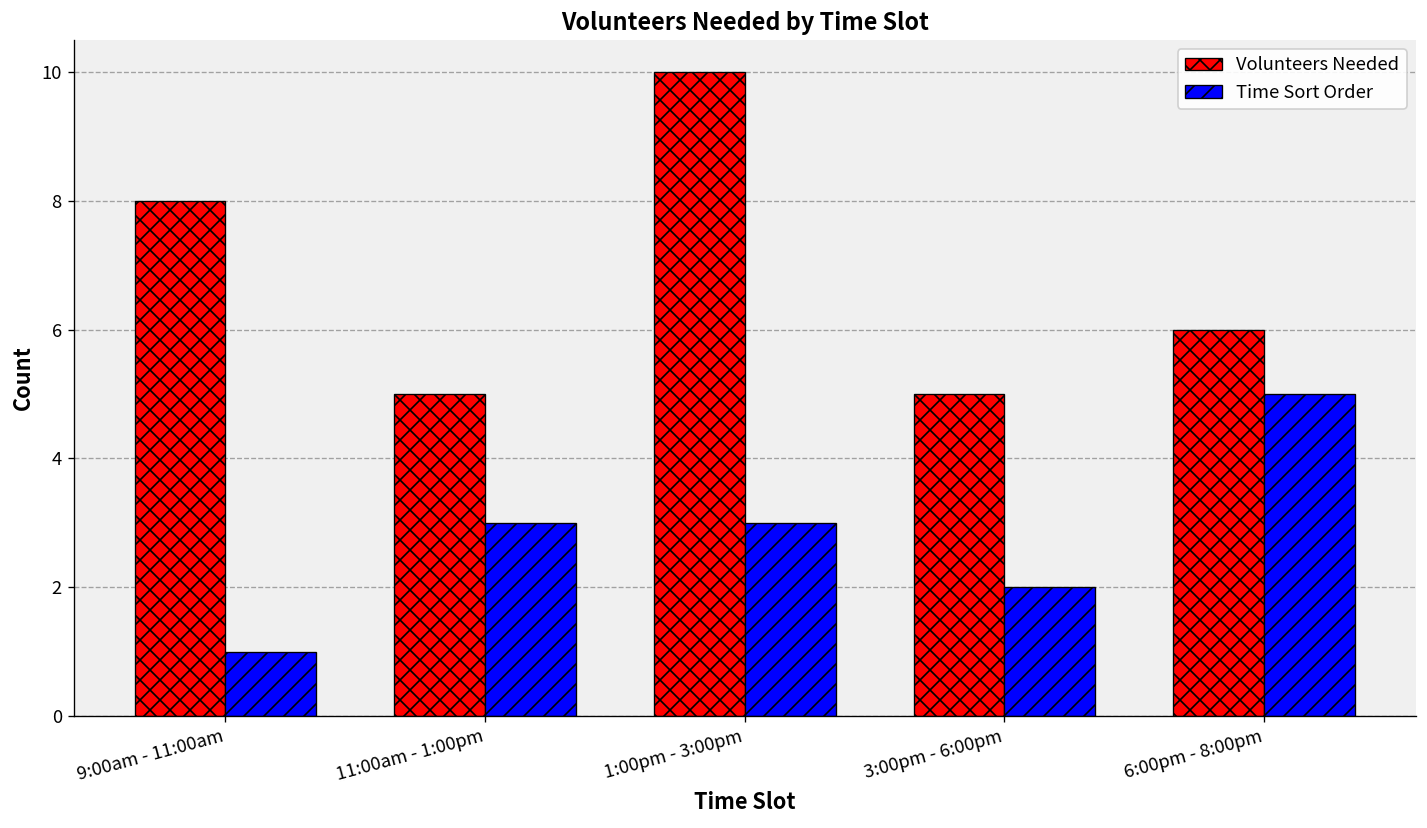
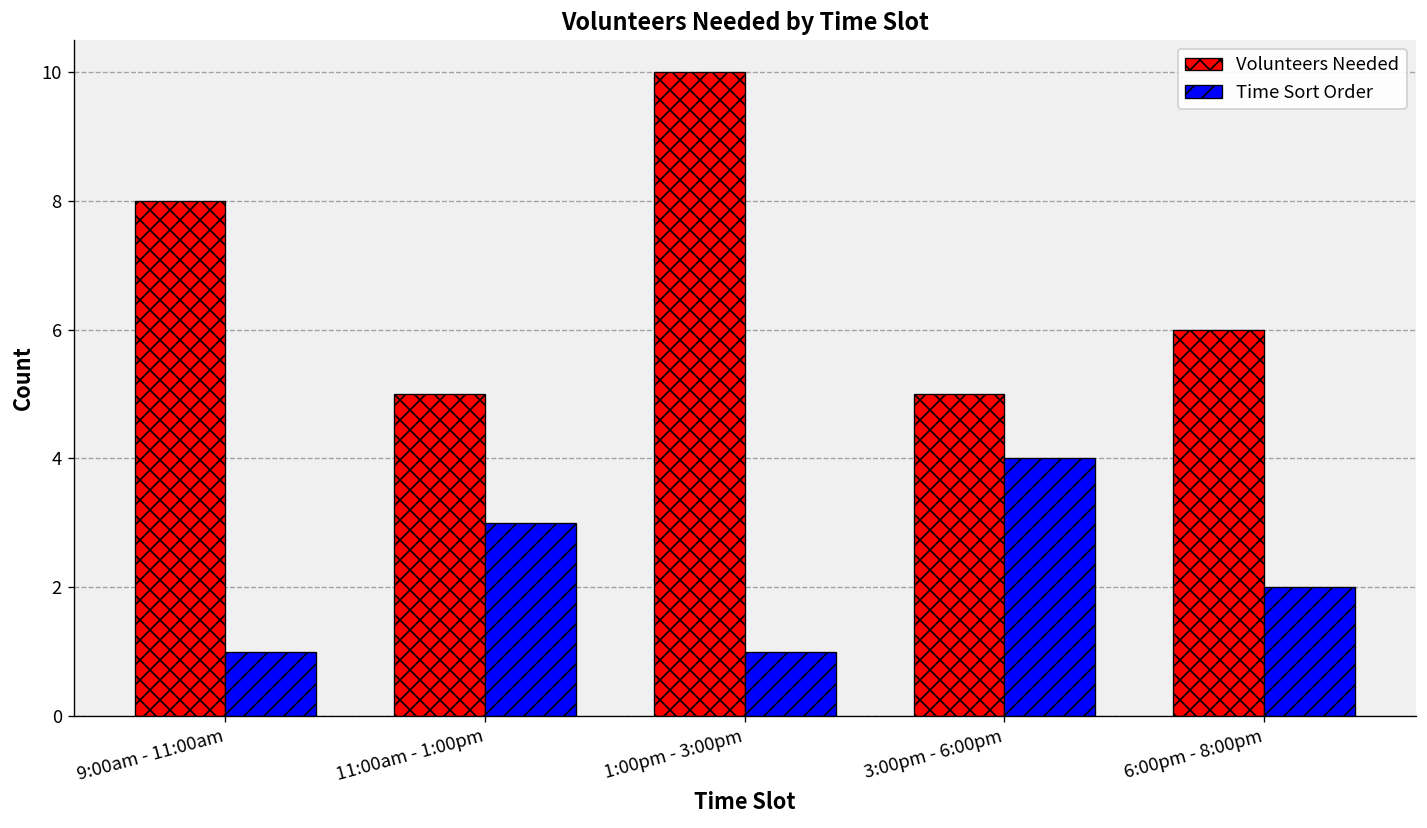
  {
    "Volunteers Needed": {
      "9:00am - 11:00am": 8,
      "11:00am - 1:00pm": 5,
      "1:00pm - 3:00pm": 10,
      "3:00pm - 6:00pm": 5,
      "6:00pm - 8:00pm": 6
    },
    "Time Sort Order": {
      "9:00am - 11:00am": 1,
      "11:00am - 1:00pm": 3,
-     "1:00pm - 3:00pm": 3,
-     "3:00pm - 6:00pm": 2,
-     "6:00pm - 8:00pm": 5
+     "1:00pm - 3:00pm": 1,
+     "3:00pm - 6:00pm": 4,
+     "6:00pm - 8:00pm": 2
    }
  }
